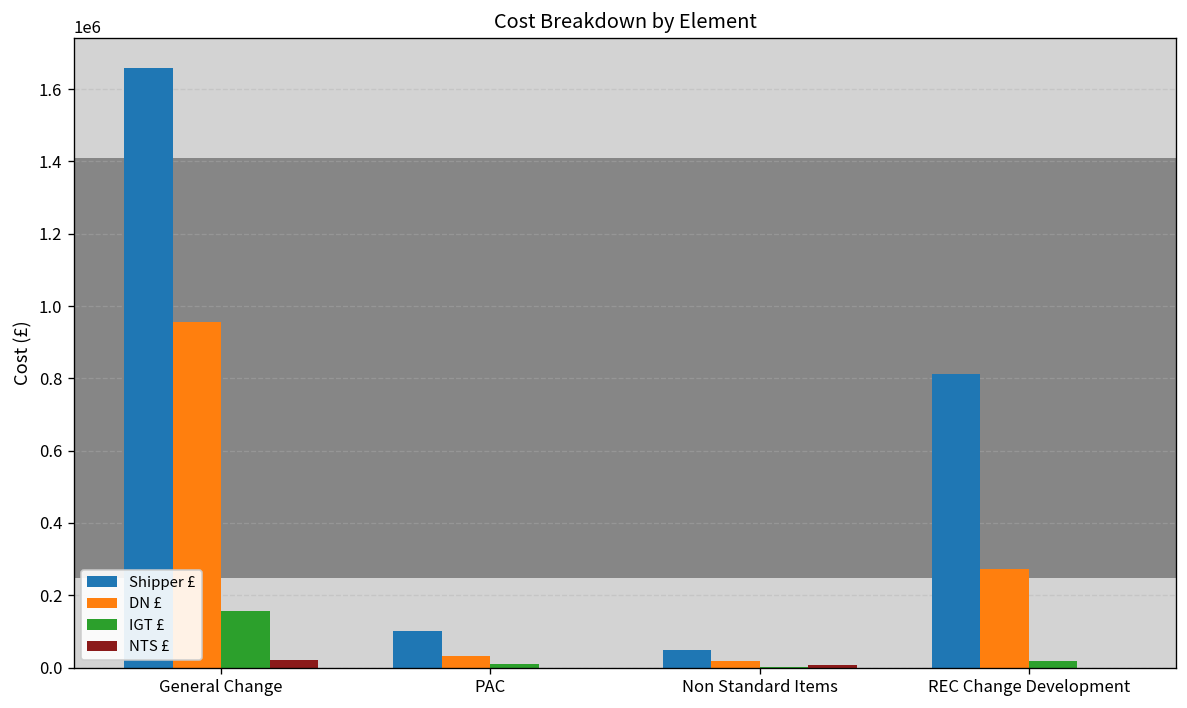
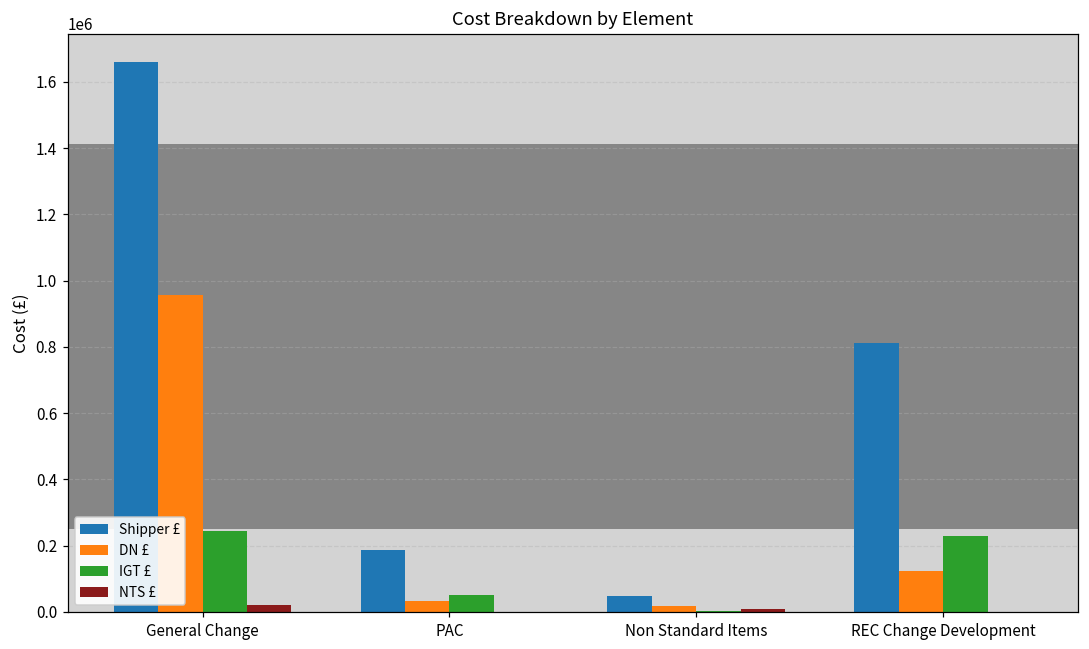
  {
    "Shipper £": {
      "General Change": 1660000,
-     "PAC": 100000,
+     "PAC": 190000,
      "Non Standard Items": 50000,
      "REC Change Development": 810000
    },
    "DN £": {
      "General Change": 960000,
      "PAC": 30000,
      "Non Standard Items": 20000,
-     "REC Change Development": 270000
+     "REC Change Development": 120000
    },
    "IGT £": {
-     "General Change": 160000,
-     "PAC": 10000,
-     "REC Change Development": 20000
+     "General Change": 240000,
+     "PAC": 50000,
+     "REC Change Development": 230000
    },
    "NTS £": {
      "General Change": 20000,
      "PAC": 0,
      "REC Change Development": 0
    }
  }
